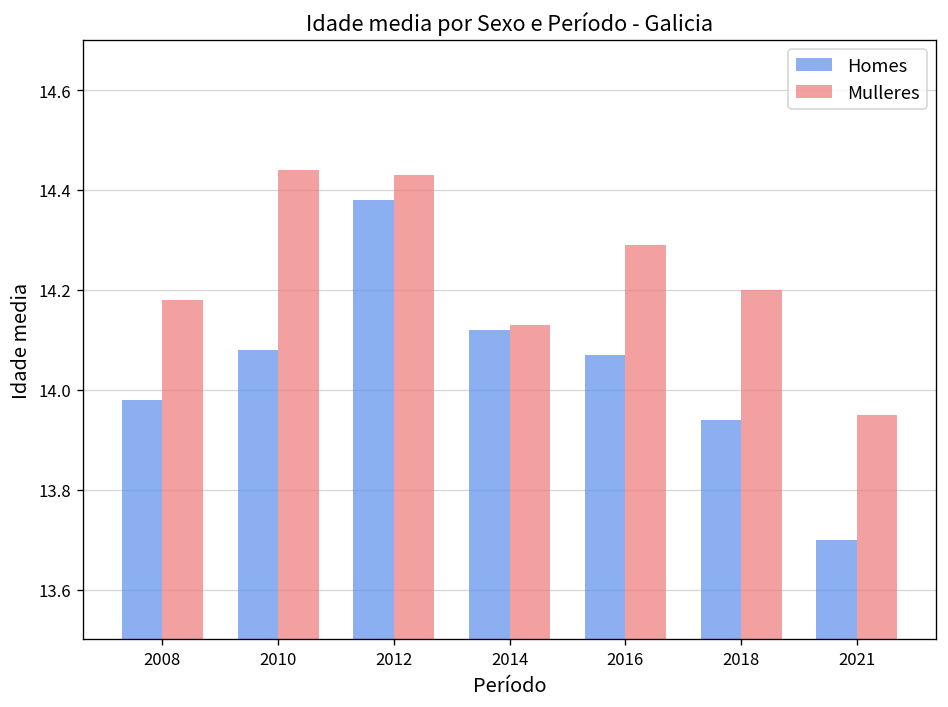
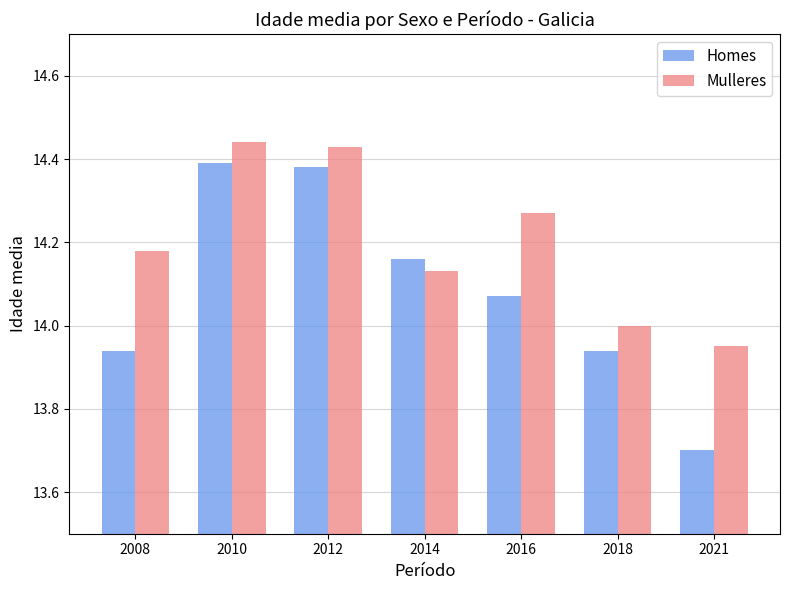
  {
    "Homes": {
-     "2008": 13.98,
-     "2010": 14.08,
+     "2008": 13.94,
+     "2010": 14.39,
      "2012": 14.38,
-     "2014": 14.12,
+     "2014": 14.16,
      "2016": 14.07,
      "2018": 13.94,
      "2021": 13.70
    },
    "Mulleres": {
      "2008": 14.18,
      "2010": 14.44,
      "2012": 14.43,
      "2014": 14.13,
-     "2016": 14.29,
-     "2018": 14.2,
+     "2016": 14.27,
+     "2018": 14.0,
      "2021": 13.95
    }
  }
